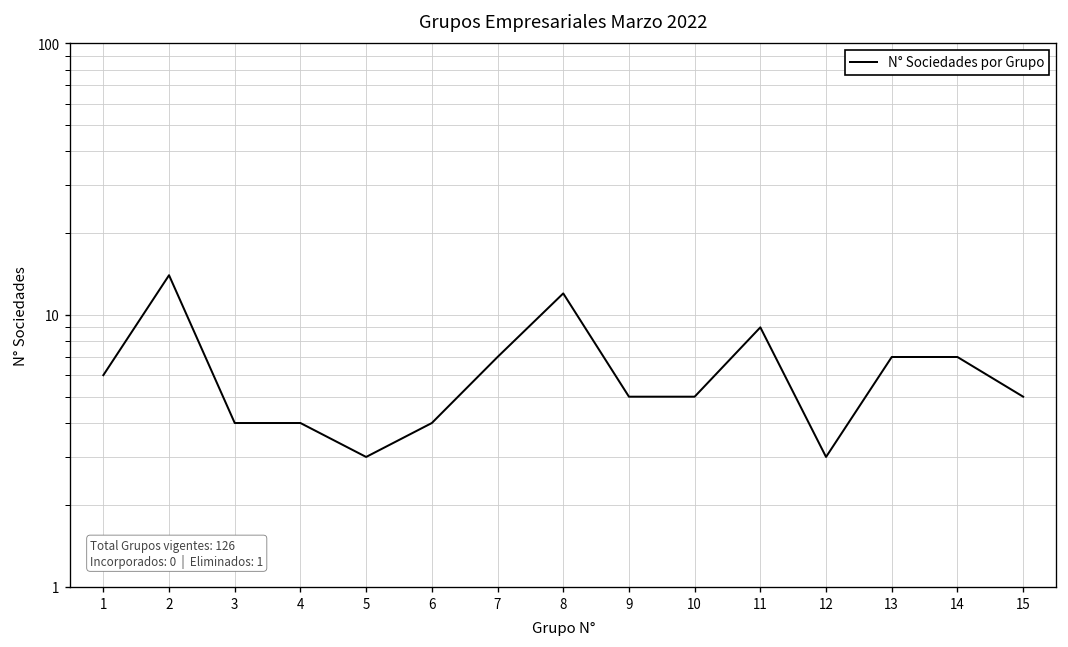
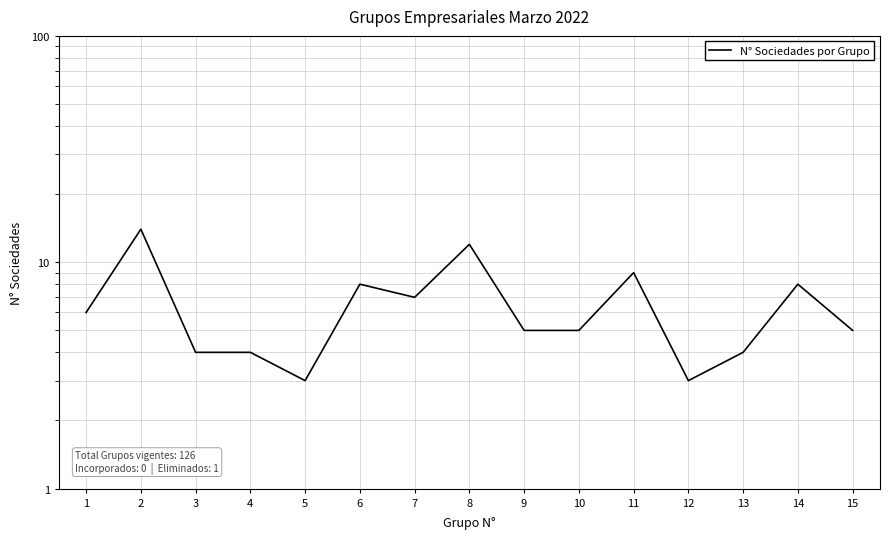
  {
    "1": 6,
    "2": 14,
    "3": 4,
    "4": 4,
    "5": 3,
-   "6": 4,
+   "6": 8,
    "7": 7,
    "8": 12,
    "9": 5,
    "10": 5,
    "11": 9,
    "12": 3,
-   "13": 7,
-   "14": 7,
+   "13": 4,
+   "14": 8,
    "15": 5
  }
